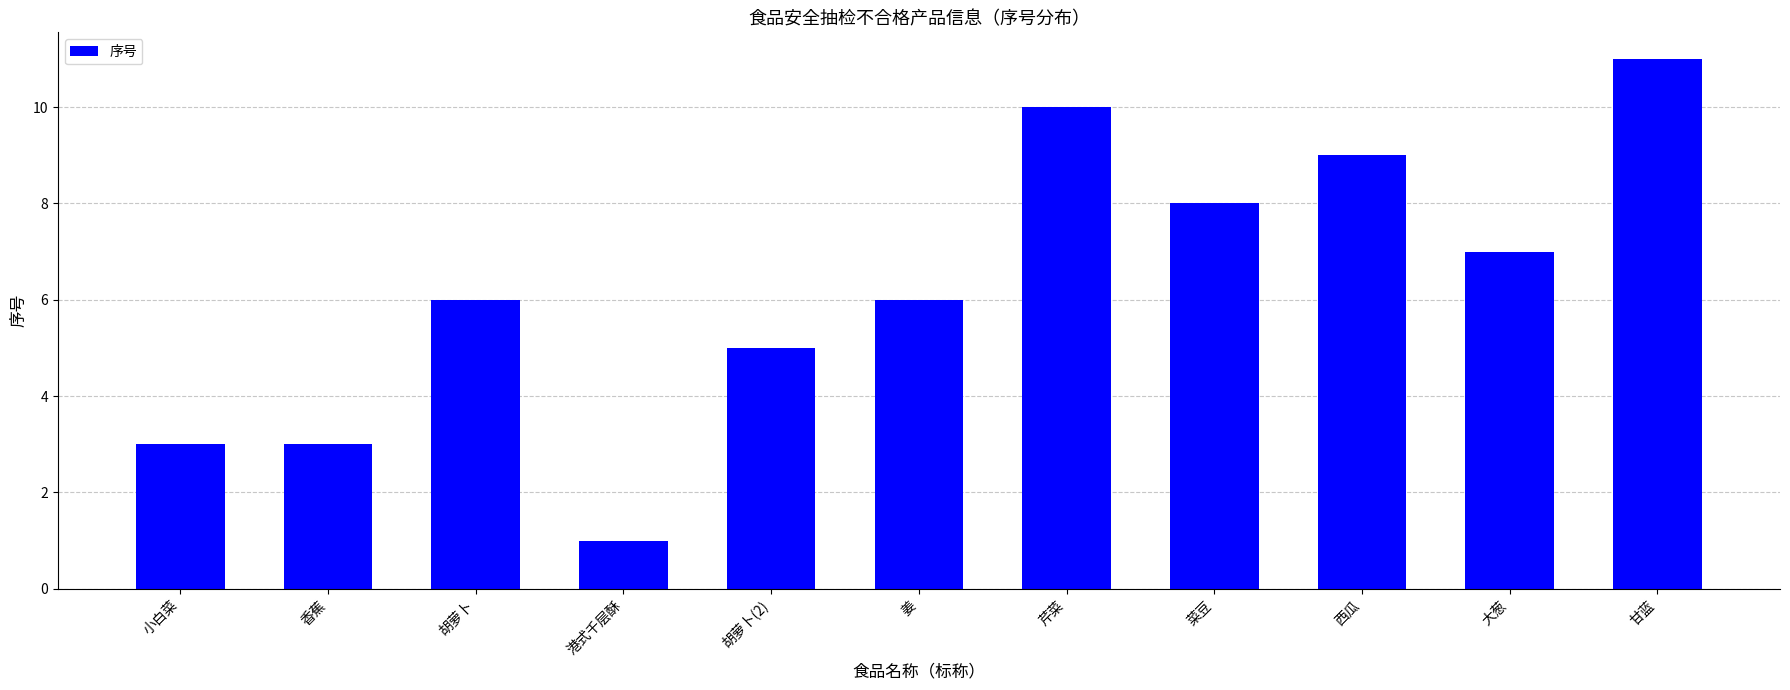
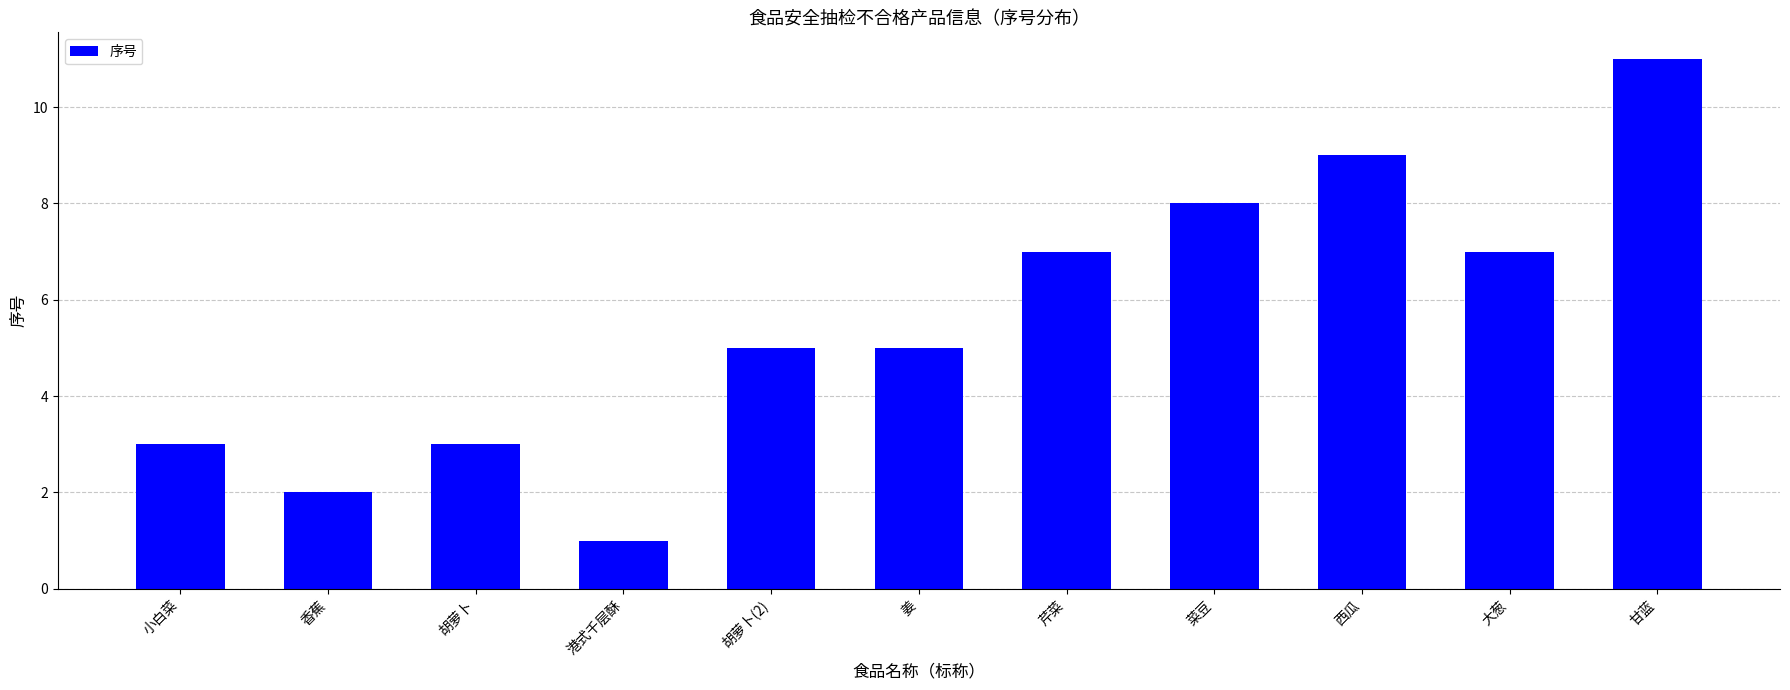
  {
    "小白菜": 3,
-   "香蕉": 3,
-   "胡萝卜": 6,
+   "香蕉": 2,
+   "胡萝卜": 3,
    "港式千层酥": 1,
    "胡萝卜(2)": 5,
-   "姜": 6,
-   "芹菜": 10,
+   "姜": 5,
+   "芹菜": 7,
    "菜豆": 8,
    "西瓜": 9,
    "大葱": 7,
    "甘蓝": 11
  }
